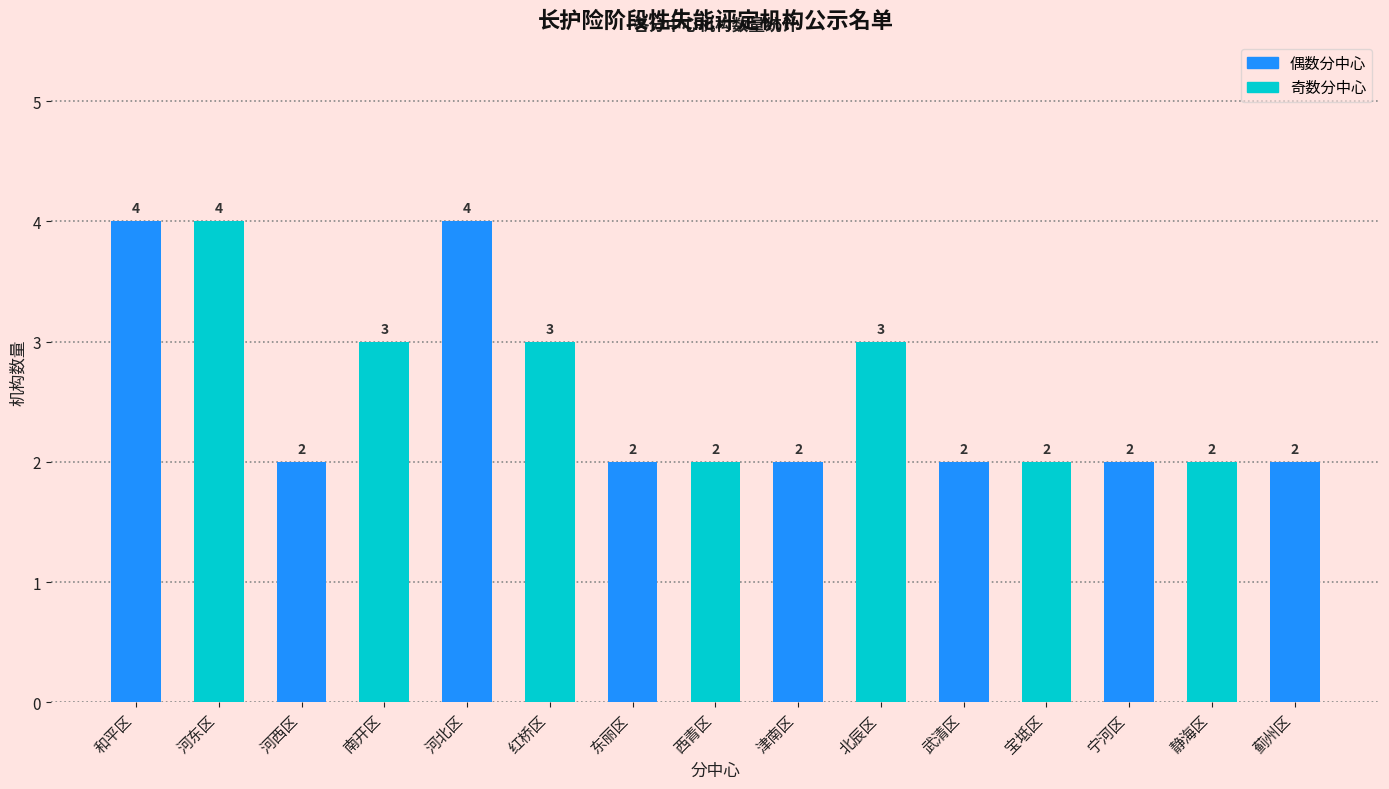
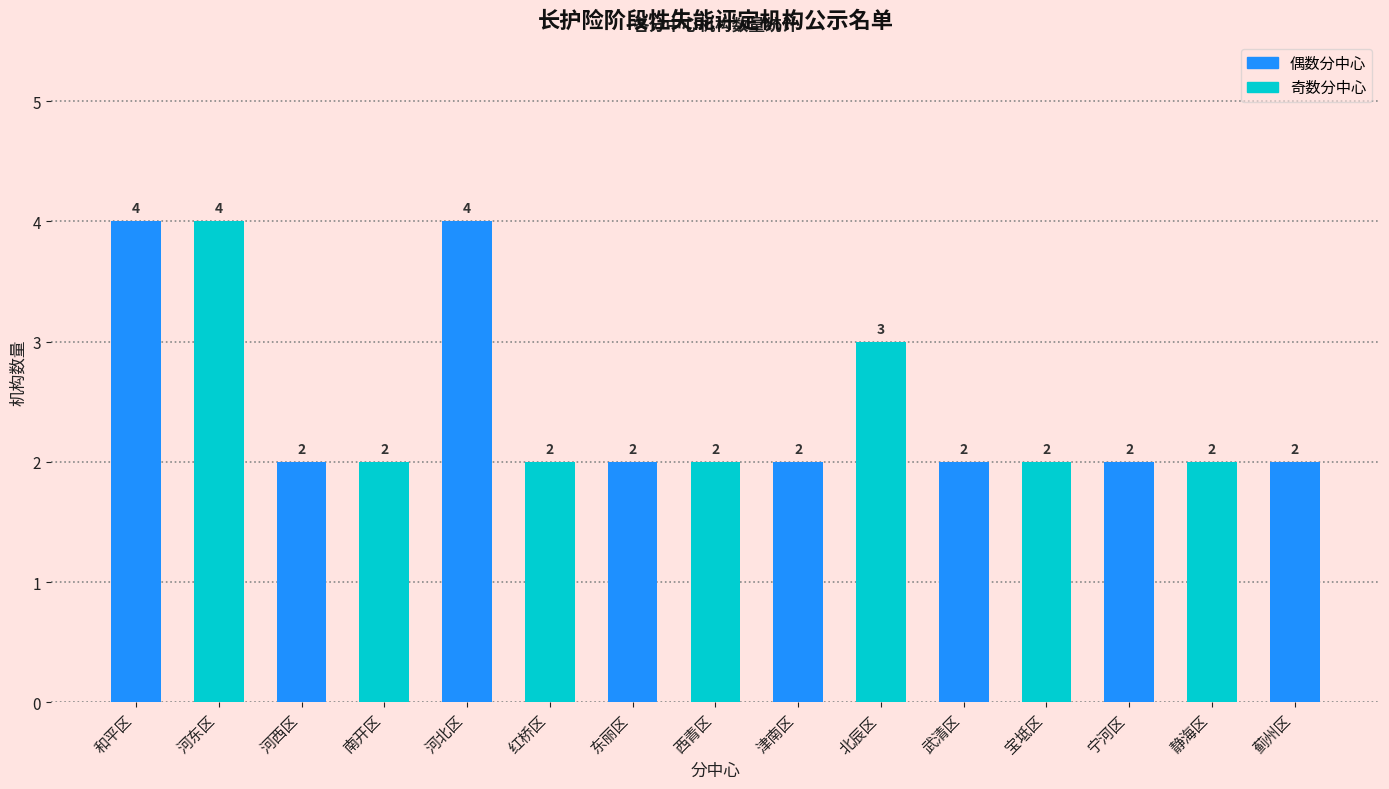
  {
    "偶数分中心": {
      "和平区": 4,
      "河西区": 2,
      "河北区": 4,
      "东丽区": 2,
      "津南区": 2,
      "武清区": 2,
      "宁河区": 2,
      "蓟州区": 2
    },
    "奇数分中心": {
      "河东区": 4,
-     "南开区": 3,
-     "红桥区": 3,
+     "南开区": 2,
+     "红桥区": 2,
      "西青区": 2,
      "北辰区": 3,
      "宝坻区": 2,
      "静海区": 2
    }
  }
